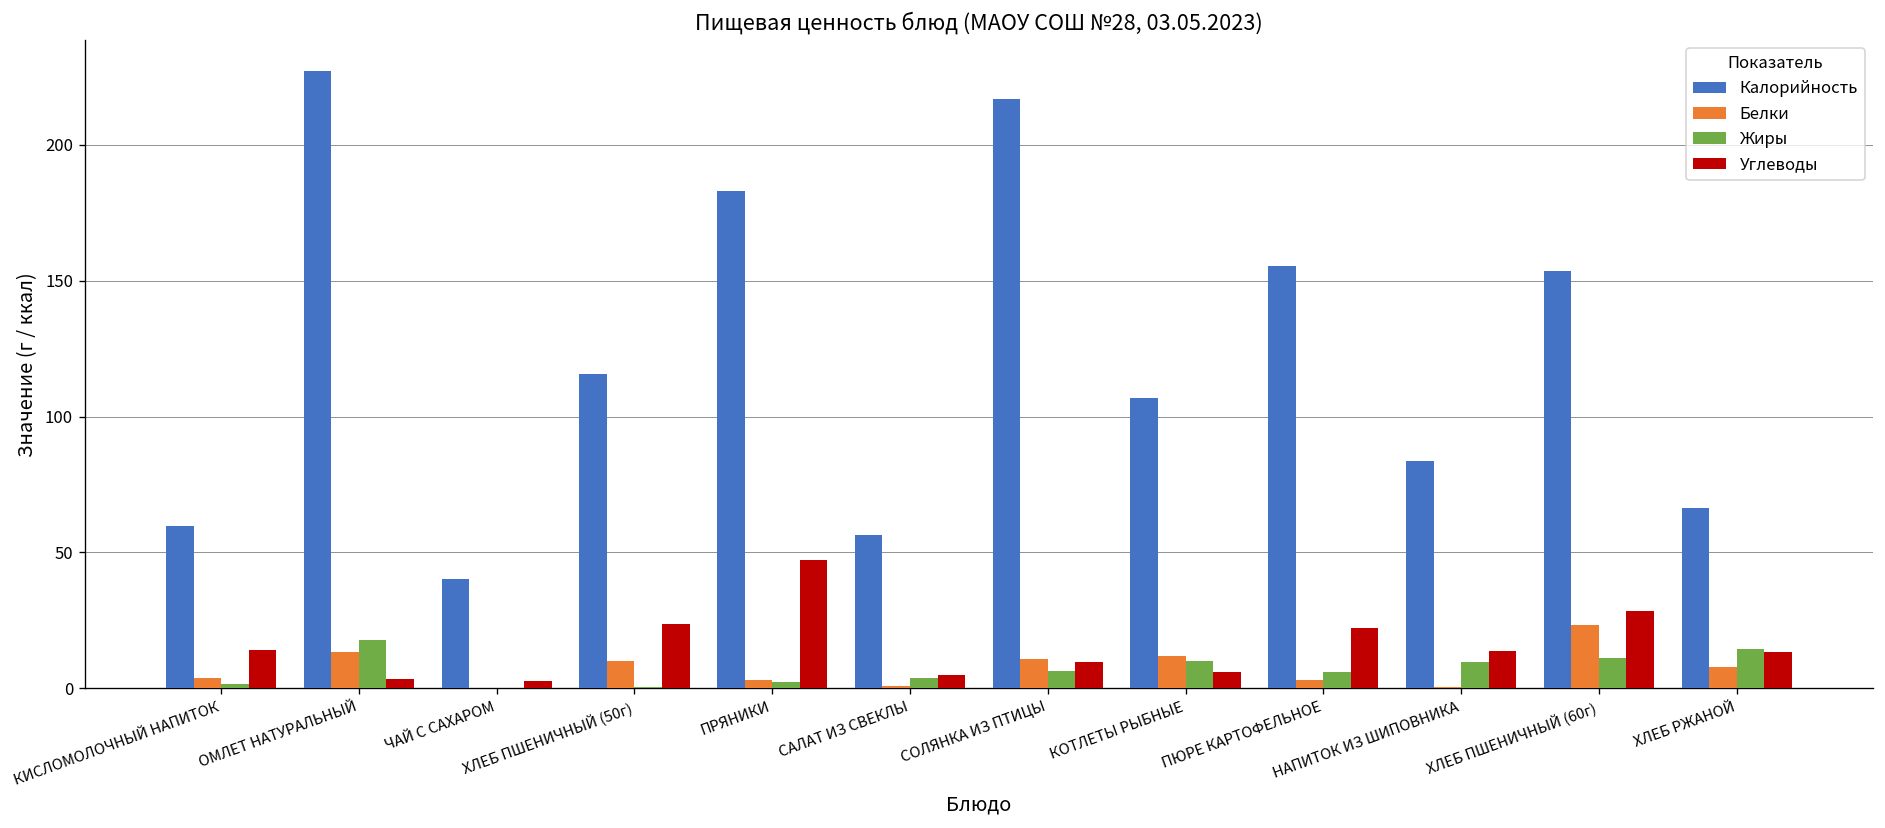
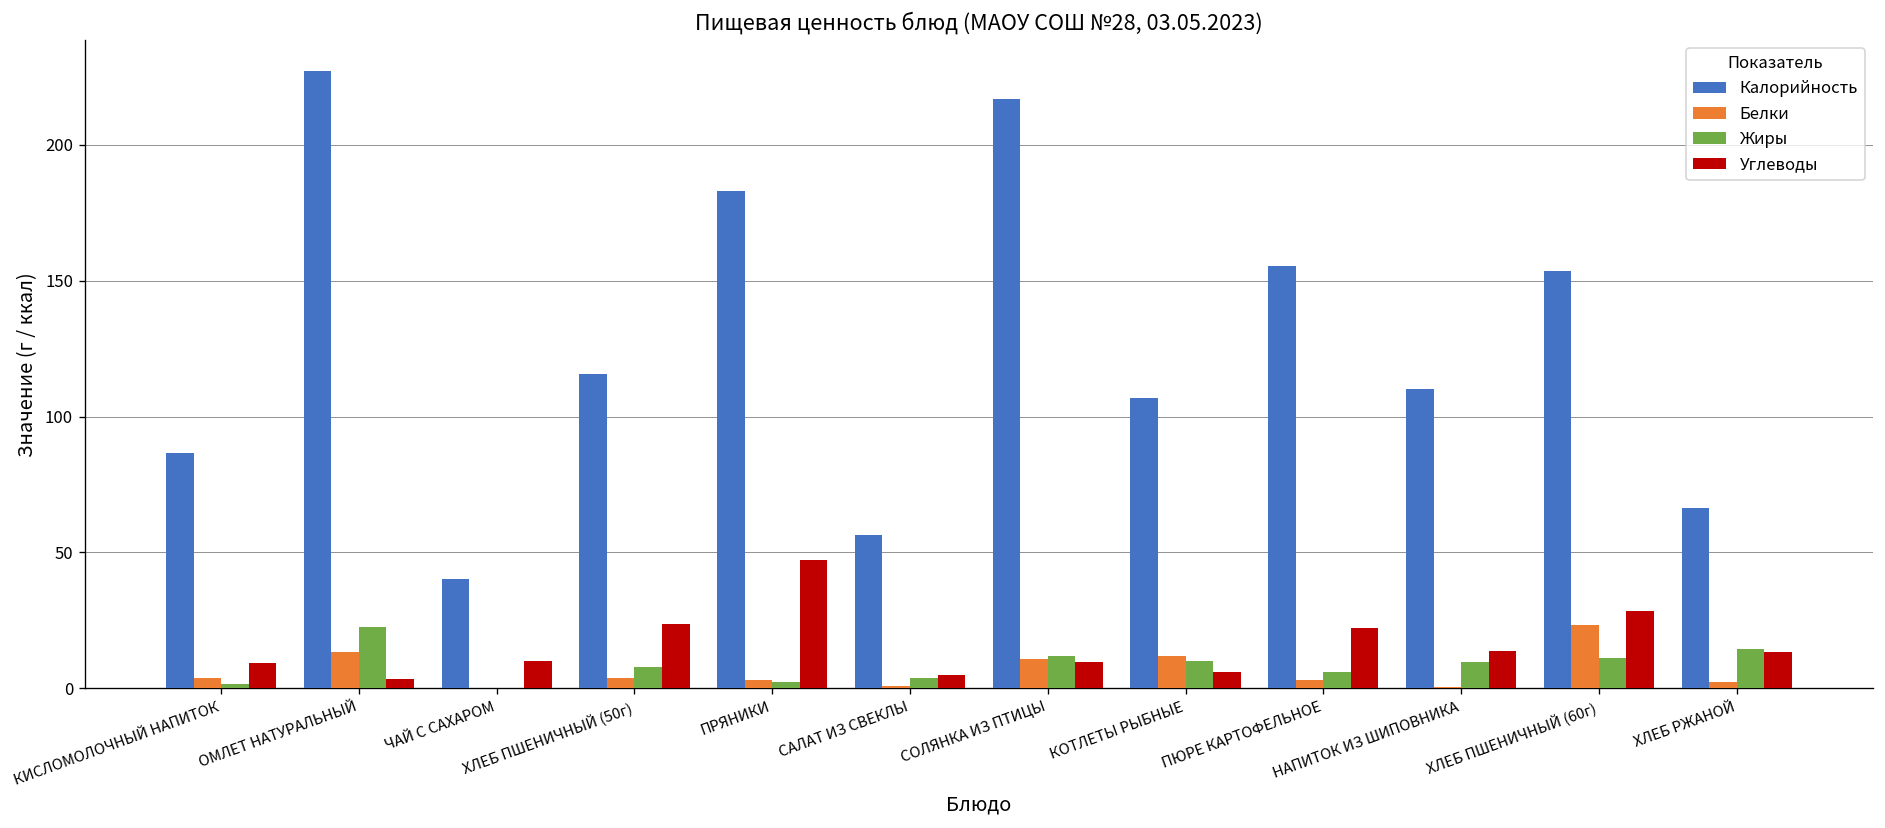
  {
    "Калорийность": {
-     "КИСЛОМОЛОЧНЫЙ НАПИТОК": 60,
+     "КИСЛОМОЛОЧНЫЙ НАПИТОК": 87,
      "ОМЛЕТ НАТУРАЛЬНЫЙ": 227,
      "ЧАЙ С САХАРОМ": 40,
      "ХЛЕБ ПШЕНИЧНЫЙ (50г)": 116,
      "ПРЯНИКИ": 183,
      "САЛАТ ИЗ СВЕКЛЫ": 56,
      "СОЛЯНКА ИЗ ПТИЦЫ": 217,
      "КОТЛЕТЫ РЫБНЫЕ": 107,
      "ПЮРЕ КАРТОФЕЛЬНОЕ": 155,
-     "НАПИТОК ИЗ ШИПОВНИКА": 84,
+     "НАПИТОК ИЗ ШИПОВНИКА": 110,
      "ХЛЕБ ПШЕНИЧНЫЙ (60г)": 153,
      "ХЛЕБ РЖАНОЙ": 66
    },
    "Белки": {
      "КИСЛОМОЛОЧНЫЙ НАПИТОК": 4,
      "ОМЛЕТ НАТУРАЛЬНЫЙ": 14,
      "ЧАЙ С САХАРОМ": 0,
-     "ХЛЕБ ПШЕНИЧНЫЙ (50г)": 10,
+     "ХЛЕБ ПШЕНИЧНЫЙ (50г)": 4,
      "ПРЯНИКИ": 3,
      "СОЛЯНКА ИЗ ПТИЦЫ": 11,
      "КОТЛЕТЫ РЫБНЫЕ": 12,
      "ПЮРЕ КАРТОФЕЛЬНОЕ": 3,
      "ХЛЕБ ПШЕНИЧНЫЙ (60г)": 23,
-     "ХЛЕБ РЖАНОЙ": 8
+     "ХЛЕБ РЖАНОЙ": 2
    },
    "Жиры": {
      "КИСЛОМОЛОЧНЫЙ НАПИТОК": 2,
-     "ОМЛЕТ НАТУРАЛЬНЫЙ": 18,
+     "ОМЛЕТ НАТУРАЛЬНЫЙ": 23,
      "ЧАЙ С САХАРОМ": 0,
-     "ХЛЕБ ПШЕНИЧНЫЙ (50г)": 1,
+     "ХЛЕБ ПШЕНИЧНЫЙ (50г)": 8,
      "ПРЯНИКИ": 2,
      "САЛАТ ИЗ СВЕКЛЫ": 4,
-     "СОЛЯНКА ИЗ ПТИЦЫ": 7,
+     "СОЛЯНКА ИЗ ПТИЦЫ": 12,
      "КОТЛЕТЫ РЫБНЫЕ": 10,
      "ПЮРЕ КАРТОФЕЛЬНОЕ": 6,
      "НАПИТОК ИЗ ШИПОВНИКА": 10,
      "ХЛЕБ ПШЕНИЧНЫЙ (60г)": 11,
      "ХЛЕБ РЖАНОЙ": 15
    },
    "Углеводы": {
-     "КИСЛОМОЛОЧНЫЙ НАПИТОК": 14,
+     "КИСЛОМОЛОЧНЫЙ НАПИТОК": 9,
      "ОМЛЕТ НАТУРАЛЬНЫЙ": 3,
-     "ЧАЙ С САХАРОМ": 3,
+     "ЧАЙ С САХАРОМ": 10,
      "ХЛЕБ ПШЕНИЧНЫЙ (50г)": 24,
      "ПРЯНИКИ": 47,
      "САЛАТ ИЗ СВЕКЛЫ": 5,
      "СОЛЯНКА ИЗ ПТИЦЫ": 10,
      "КОТЛЕТЫ РЫБНЫЕ": 6,
      "ПЮРЕ КАРТОФЕЛЬНОЕ": 22,
      "НАПИТОК ИЗ ШИПОВНИКА": 14,
      "ХЛЕБ ПШЕНИЧНЫЙ (60г)": 29,
      "ХЛЕБ РЖАНОЙ": 13
    }
  }
